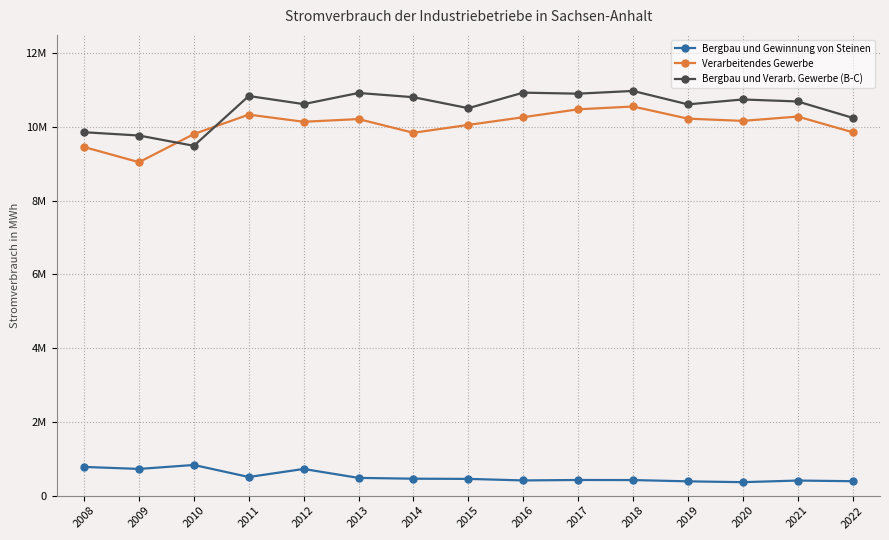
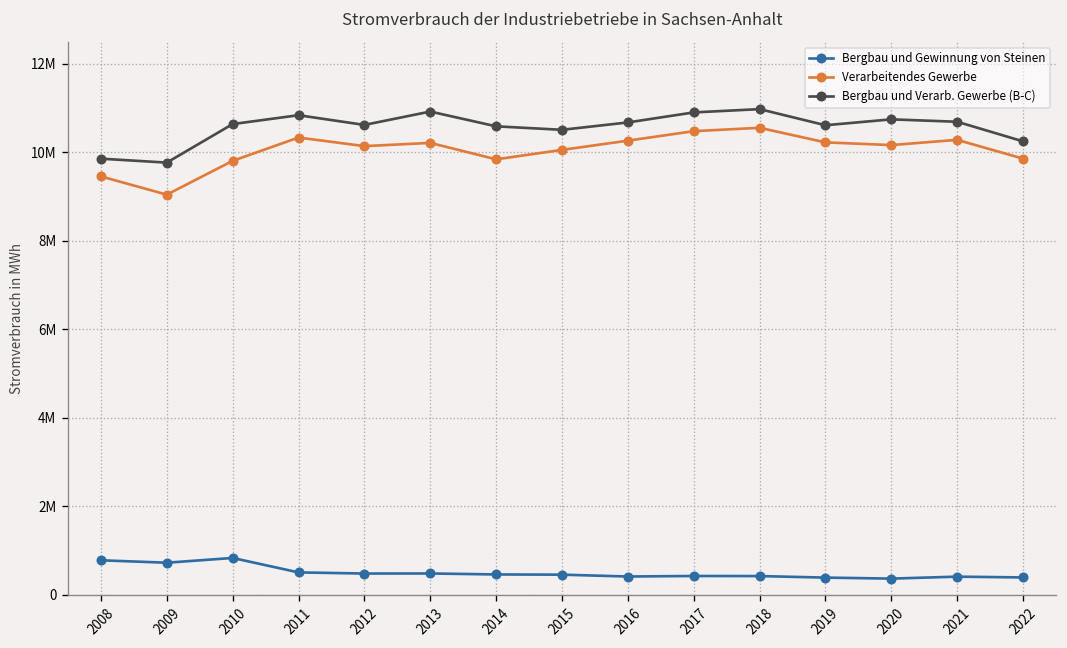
  {
    "Bergbau und Gewinnung von Steinen": {
      "2008": 800000,
      "2009": 700000,
      "2010": 800000,
      "2011": 500000,
-     "2012": 700000,
+     "2012": 500000,
      "2013": 500000,
      "2014": 500000,
      "2015": 500000,
      "2016": 400000,
      "2017": 400000,
      "2018": 400000,
      "2019": 400000,
      "2020": 400000,
      "2021": 400000,
      "2022": 400000
    },
    "Verarbeitendes Gewerbe": {
      "2008": 9500000,
      "2009": 9000000,
      "2010": 9800000,
      "2011": 10300000,
      "2012": 10100000,
      "2013": 10200000,
      "2014": 9800000,
      "2015": 10100000,
      "2016": 10300000,
      "2017": 10500000,
      "2018": 10600000,
      "2019": 10200000,
      "2020": 10200000,
      "2021": 10300000,
      "2022": 9900000
    },
    "Bergbau und Verarb. Gewerbe (B-C)": {
      "2008": 9900000,
      "2009": 9800000,
-     "2010": 9500000,
+     "2010": 10600000,
      "2011": 10800000,
      "2012": 10600000,
      "2013": 10900000,
-     "2014": 10800000,
+     "2014": 10600000,
      "2015": 10500000,
-     "2016": 10900000,
+     "2016": 10700000,
      "2017": 10900000,
      "2018": 11000000,
      "2019": 10600000,
      "2020": 10700000,
      "2021": 10700000,
      "2022": 10300000
    }
  }
